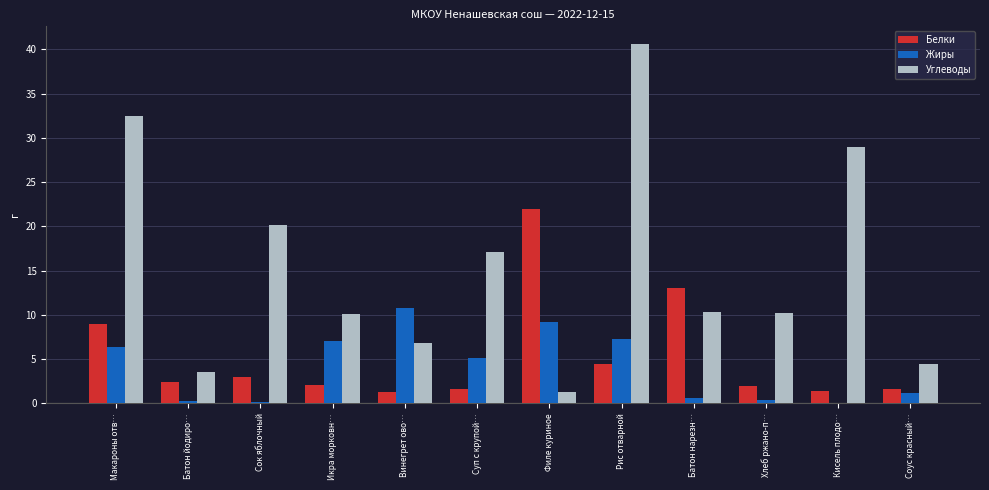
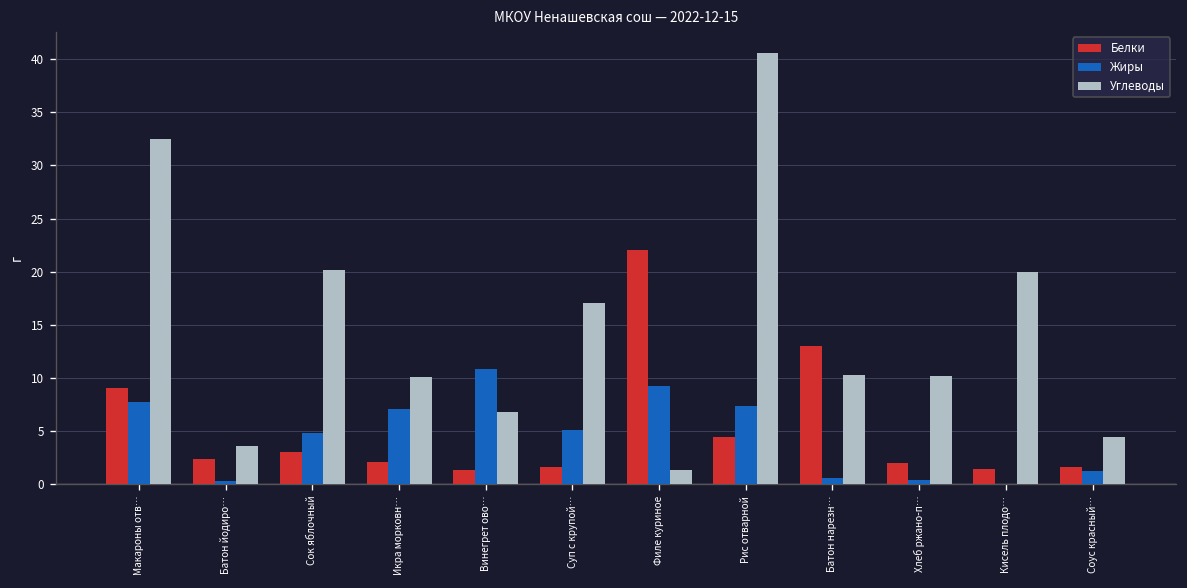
  {
    "Белки": {
      "Макароны отв…": 9,
      "Батон йодиро…": 2,
      "Сок яблочный": 3,
      "Икра морковн…": 2,
      "Винегрет ово…": 1,
      "Суп с крупой…": 2,
      "Филе куриное": 22,
      "Рис отварной": 4,
      "Батон нарезн…": 13,
      "Хлеб ржано-п…": 2,
      "Кисель плодо…": 1,
      "Соус красный…": 2
    },
    "Жиры": {
-     "Макароны отв…": 6,
+     "Макароны отв…": 8,
      "Батон йодиро…": 0,
-     "Сок яблочный": 0,
+     "Сок яблочный": 5,
      "Икра морковн…": 7,
      "Винегрет ово…": 11,
      "Суп с крупой…": 5,
      "Филе куриное": 9,
      "Рис отварной": 7,
      "Батон нарезн…": 1,
      "Хлеб ржано-п…": 0,
      "Кисель плодо…": 0,
      "Соус красный…": 1
    },
    "Углеводы": {
      "Макароны отв…": 33,
      "Батон йодиро…": 4,
      "Сок яблочный": 20,
      "Икра морковн…": 10,
      "Винегрет ово…": 7,
      "Суп с крупой…": 17,
      "Филе куриное": 1,
      "Рис отварной": 41,
      "Батон нарезн…": 10,
      "Хлеб ржано-п…": 10,
-     "Кисель плодо…": 29,
+     "Кисель плодо…": 20,
      "Соус красный…": 4
    }
  }
